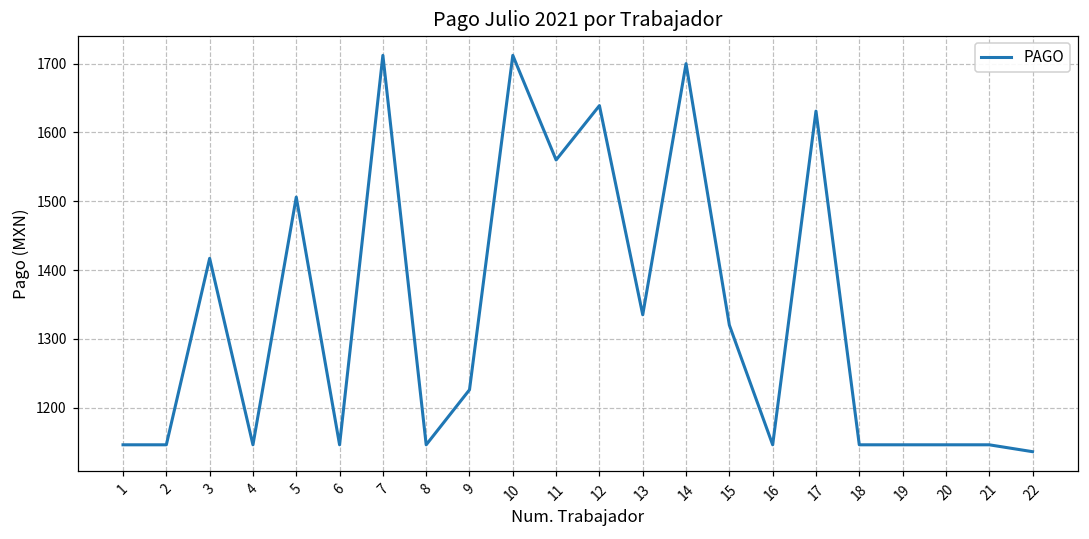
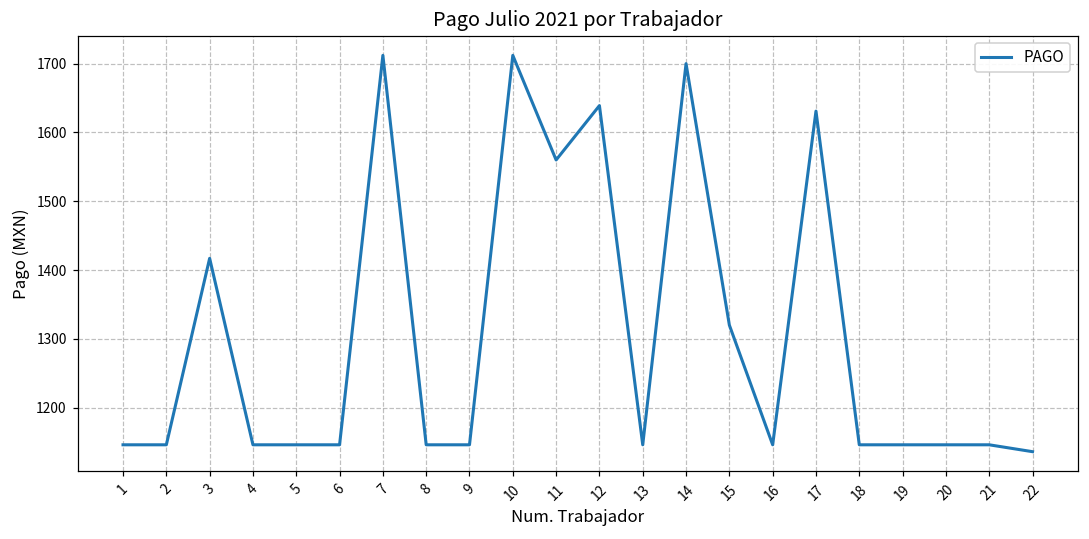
  {
    "1": 1150,
    "2": 1150,
    "3": 1420,
    "4": 1150,
-   "5": 1510,
+   "5": 1150,
    "6": 1150,
    "7": 1710,
    "8": 1150,
-   "9": 1230,
+   "9": 1150,
    "10": 1710,
    "11": 1560,
    "12": 1640,
-   "13": 1340,
+   "13": 1150,
    "14": 1700,
    "15": 1320,
    "16": 1150,
    "17": 1630,
    "18": 1150,
    "19": 1150,
    "20": 1150,
    "21": 1150,
    "22": 1140
  }
